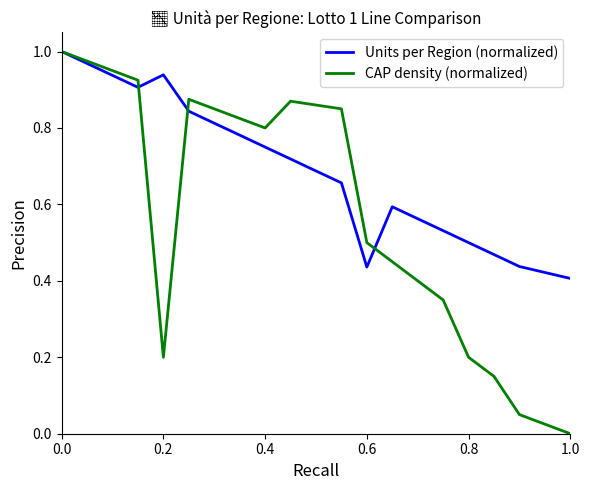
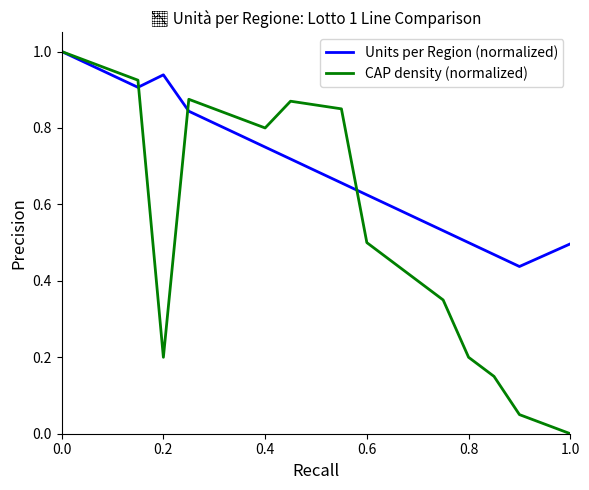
  {
    "Units per Region (normalized)": {
      "0.2": 0.94,
      "0.4": 0.75,
-     "0.6": 0.44,
+     "0.6": 0.63,
      "0.8": 0.50,
-     "1.0": 0.41
+     "1.0": 0.50
    },
    "CAP density (normalized)": {
      "0.2": 0.20,
      "0.4": 0.80,
      "0.6": 0.50,
      "0.8": 0.20,
      "1.0": 0.00
    }
  }
